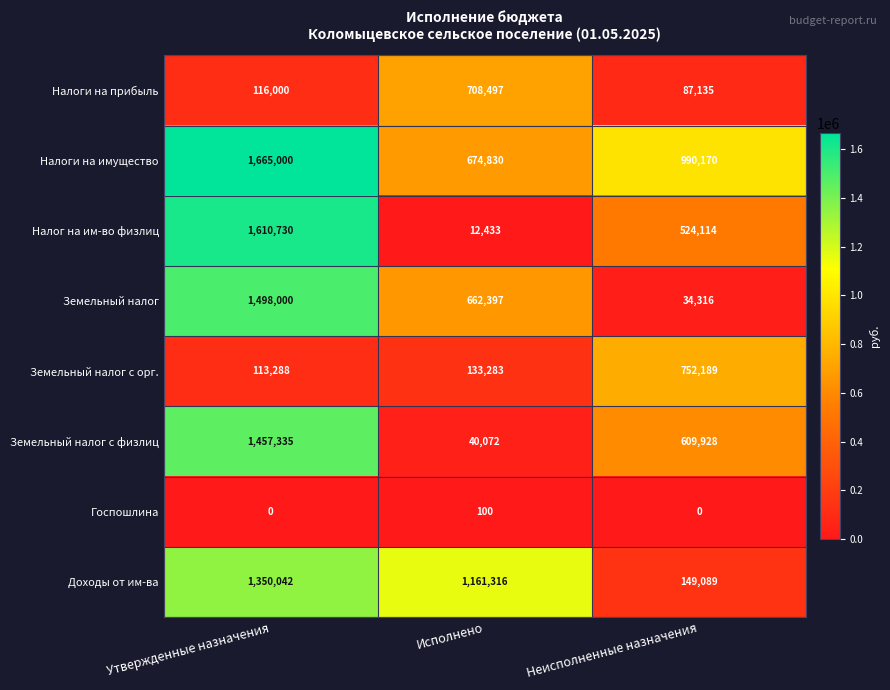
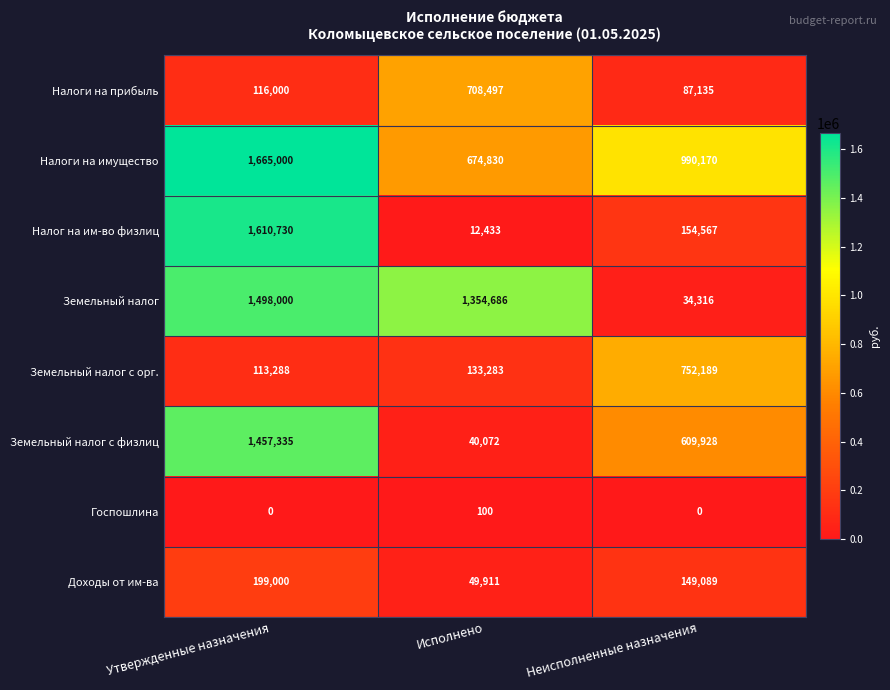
  {
    "Налоги на прибыль": {
      "Утвержденные назначения": "116,000",
      "Исполнено": "708,497",
      "Неисполненные назначения": "87,135"
    },
    "Налоги на имущество": {
      "Утвержденные назначения": "1,665,000",
      "Исполнено": "674,830",
      "Неисполненные назначения": "990,170"
    },
    "Налог на им-во физлиц": {
      "Утвержденные назначения": "1,610,730",
      "Исполнено": "12,433",
-     "Неисполненные назначения": "524,114"
+     "Неисполненные назначения": "154,567"
    },
    "Земельный налог": {
      "Утвержденные назначения": "1,498,000",
-     "Исполнено": "662,397",
+     "Исполнено": "1,354,686",
      "Неисполненные назначения": "34,316"
    },
    "Земельный налог с орг.": {
      "Утвержденные назначения": "113,288",
      "Исполнено": "133,283",
      "Неисполненные назначения": "752,189"
    },
    "Земельный налог с физлиц": {
      "Утвержденные назначения": "1,457,335",
      "Исполнено": "40,072",
      "Неисполненные назначения": "609,928"
    },
    "Госпошлина": {
      "Утвержденные назначения": "0",
      "Исполнено": "100",
      "Неисполненные назначения": "0"
    },
    "Доходы от им-ва": {
-     "Утвержденные назначения": "1,350,042",
-     "Исполнено": "1,161,316",
+     "Утвержденные назначения": "199,000",
+     "Исполнено": "49,911",
      "Неисполненные назначения": "149,089"
    }
  }
